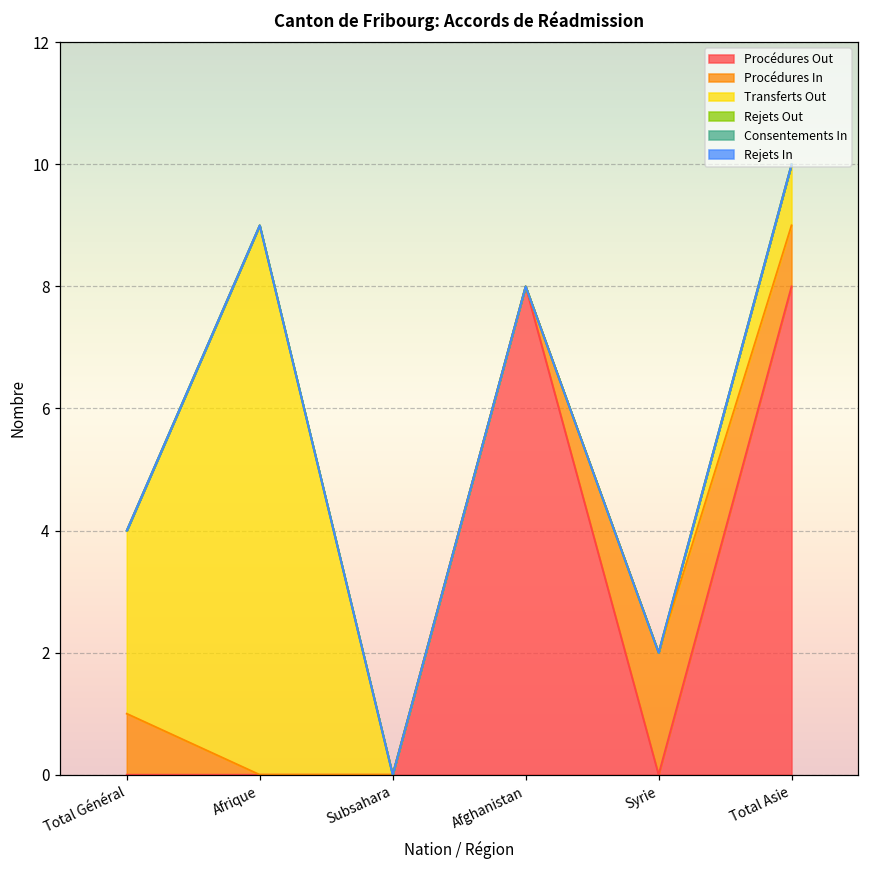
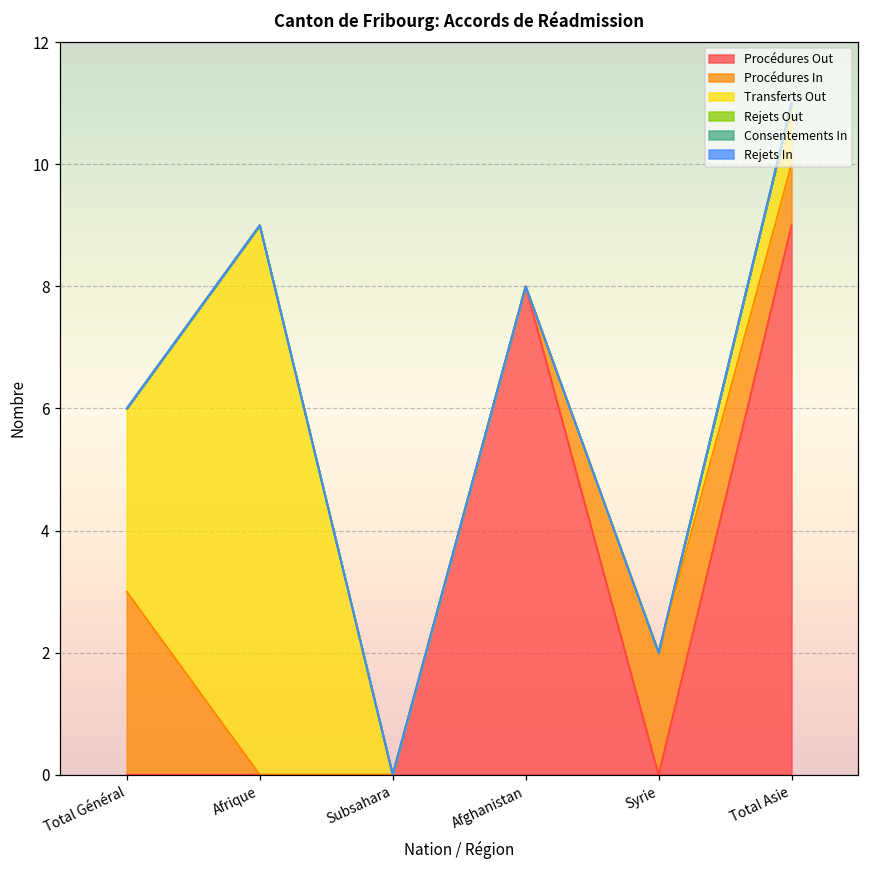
  {
    "Procédures Out": {
      "Total Général": 0,
      "Syrie": 0,
-     "Total Asie": 8
+     "Total Asie": 9
    },
    "Procédures In": {
-     "Total Général": 1,
+     "Total Général": 3,
      "Total Asie": 1
    }
  }
